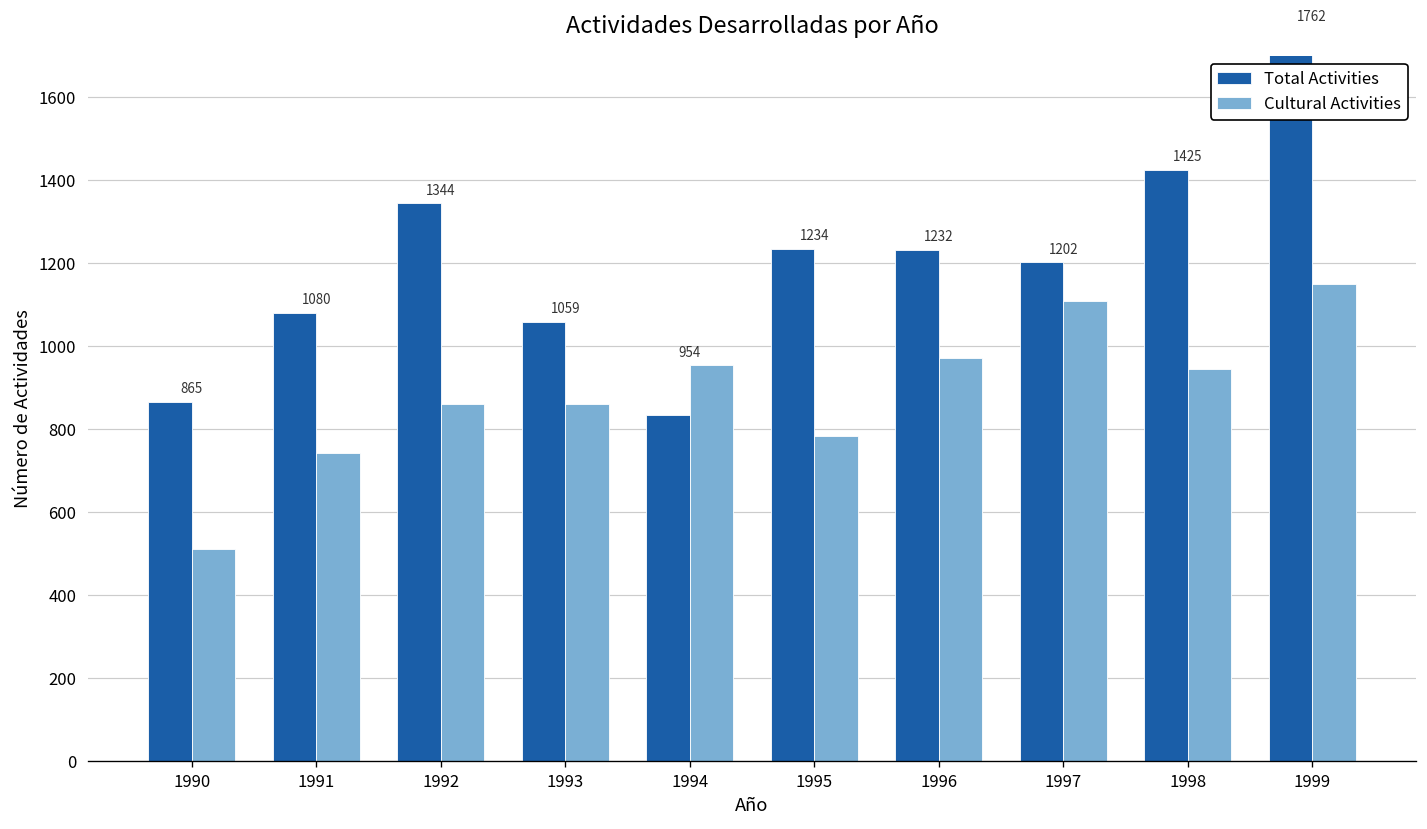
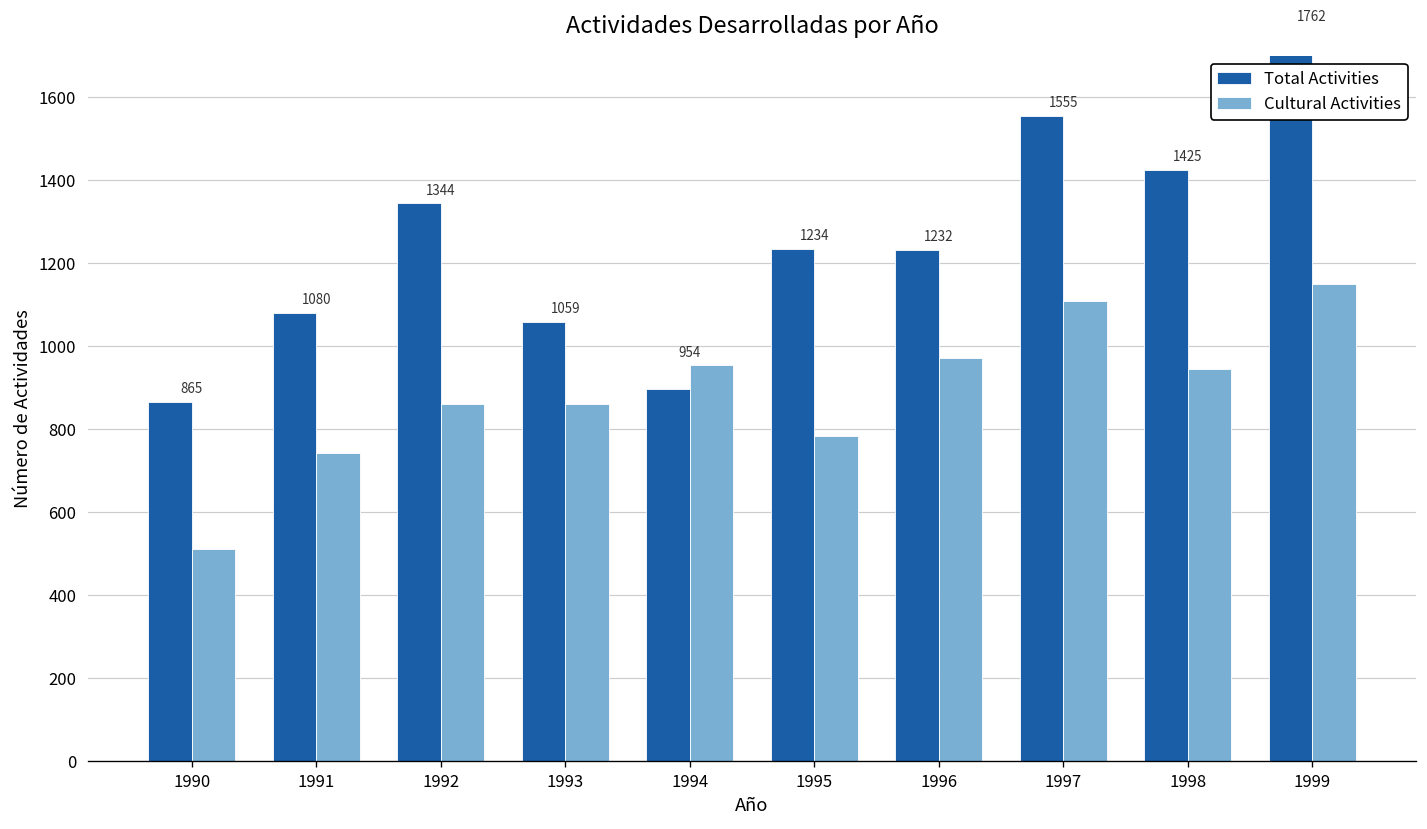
  {
    "Total Activities": {
      "1990": 865,
      "1991": 1080,
      "1992": 1344,
      "1993": 1059,
-     "1994": 830,
+     "1994": 900,
      "1995": 1234,
      "1996": 1232,
-     "1997": 1202,
+     "1997": 1555,
      "1998": 1425
    },
    "Cultural Activities": {
      "1994": 954
    }
  }
